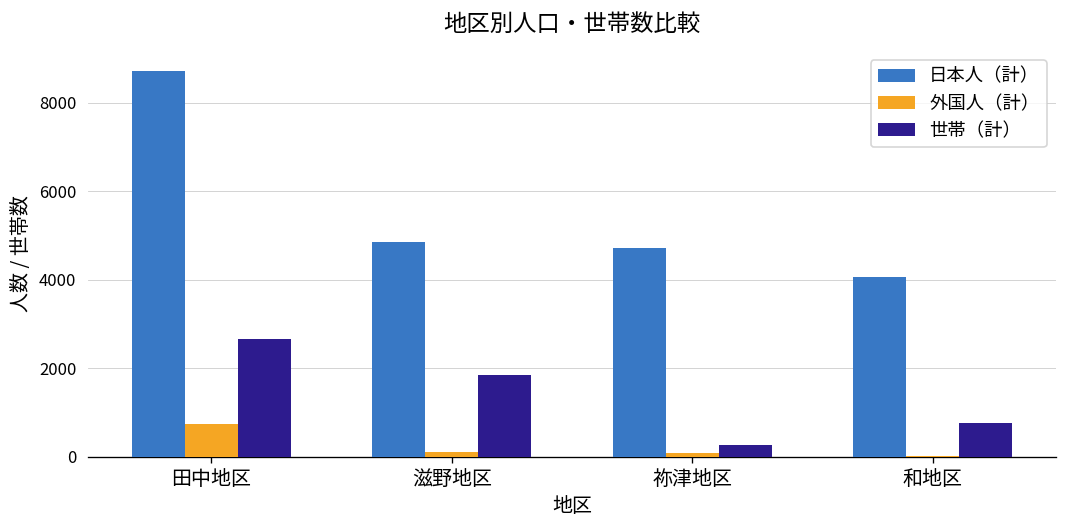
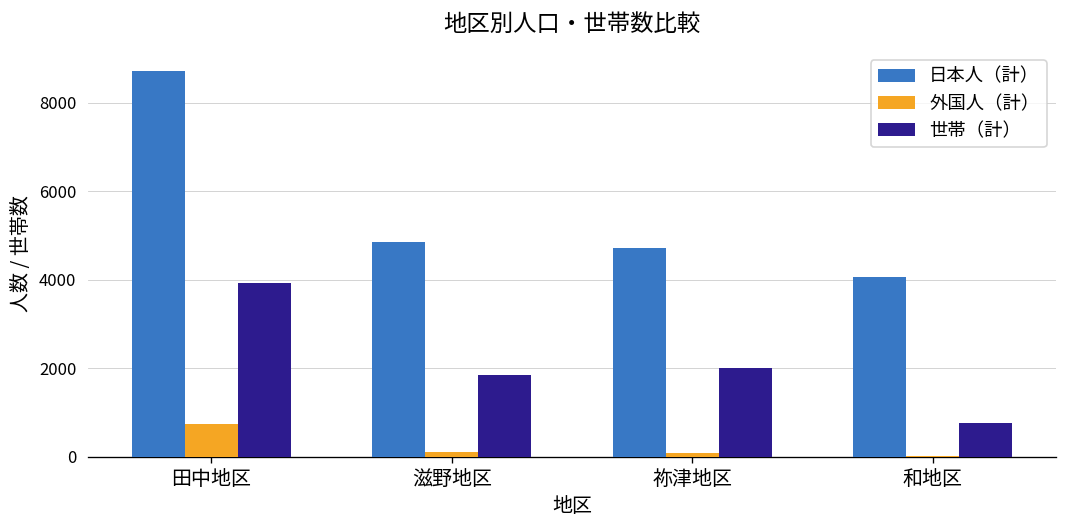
  {
    "日本人（計）": {
      "田中地区": 8700,
      "滋野地区": 4900,
      "祢津地区": 4700,
      "和地区": 4100
    },
    "外国人（計）": {
      "田中地区": 700,
      "滋野地区": 100,
      "祢津地区": 100
    },
    "世帯（計）": {
-     "田中地区": 2700,
+     "田中地区": 3900,
      "滋野地区": 1900,
-     "祢津地区": 300,
+     "祢津地区": 2000,
      "和地区": 800
    }
  }
